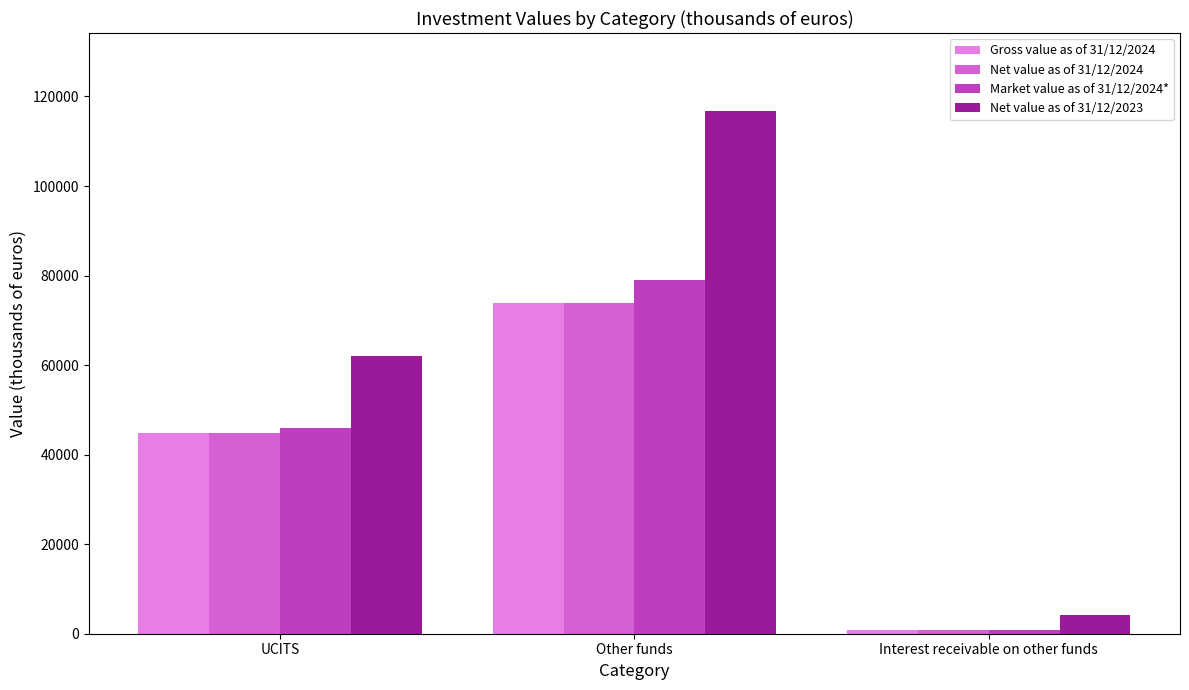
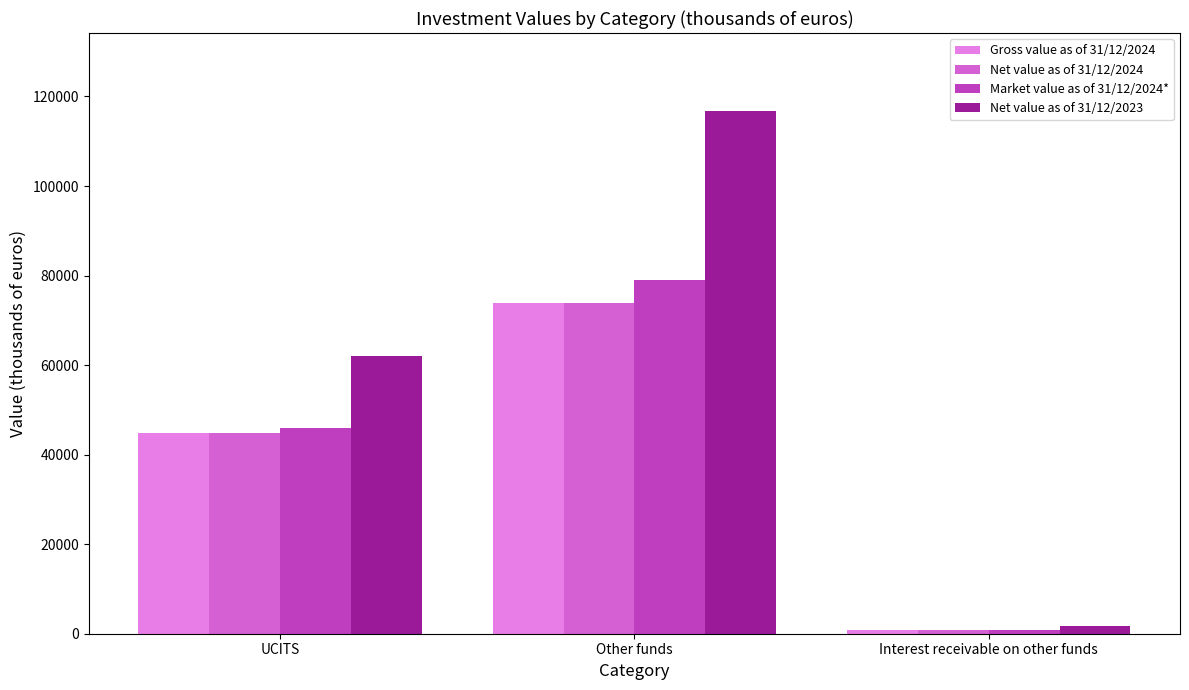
  {
    "Net value as of 31/12/2023": {
      "UCITS": 62000,
      "Other funds": 117000,
-     "Interest receivable on other funds": 4000
+     "Interest receivable on other funds": 2000
    }
  }
